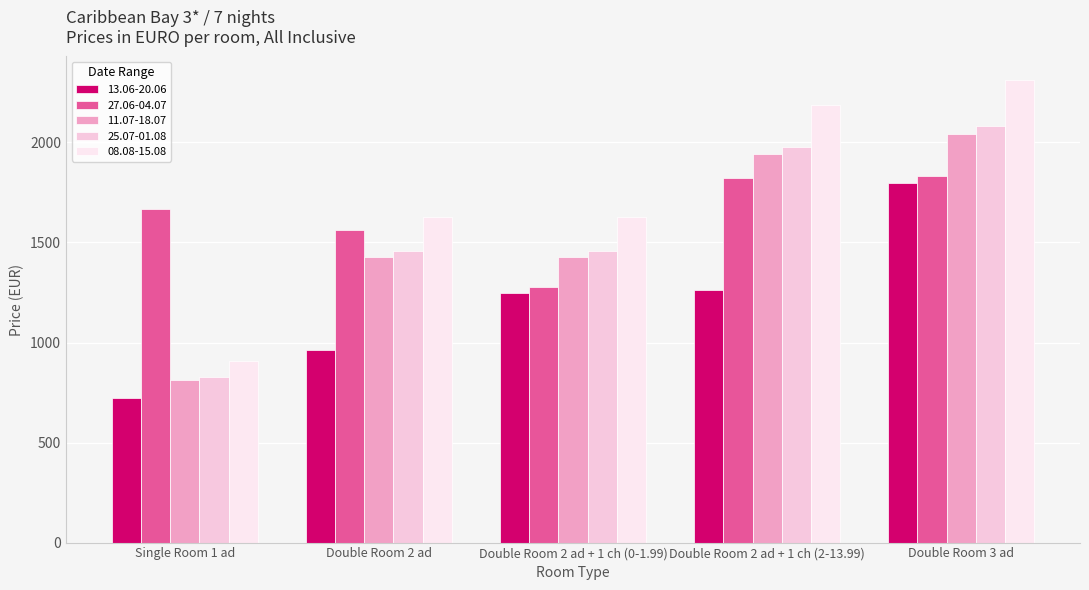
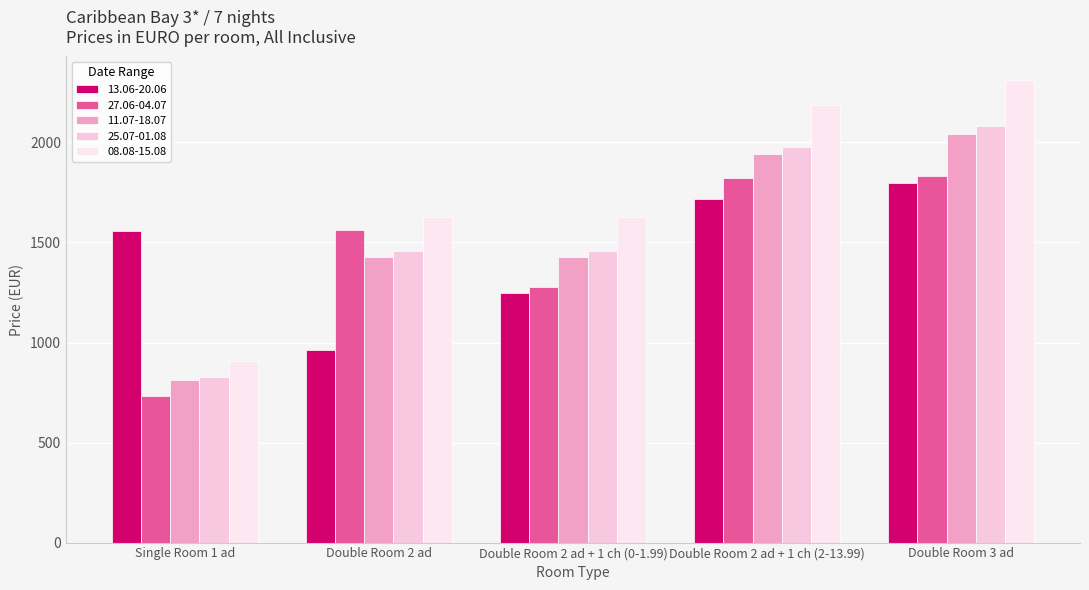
  {
    "13.06-20.06": {
-     "Single Room 1 ad": 720,
+     "Single Room 1 ad": 1560,
      "Double Room 2 ad": 960,
      "Double Room 2 ad + 1 ch (0-1.99)": 1250,
-     "Double Room 2 ad + 1 ch (2-13.99)": 1260,
+     "Double Room 2 ad + 1 ch (2-13.99)": 1720,
      "Double Room 3 ad": 1800
    },
    "27.06-04.07": {
-     "Single Room 1 ad": 1670,
+     "Single Room 1 ad": 730,
      "Double Room 2 ad": 1560,
      "Double Room 2 ad + 1 ch (0-1.99)": 1280,
      "Double Room 2 ad + 1 ch (2-13.99)": 1820,
      "Double Room 3 ad": 1830
    }
  }
